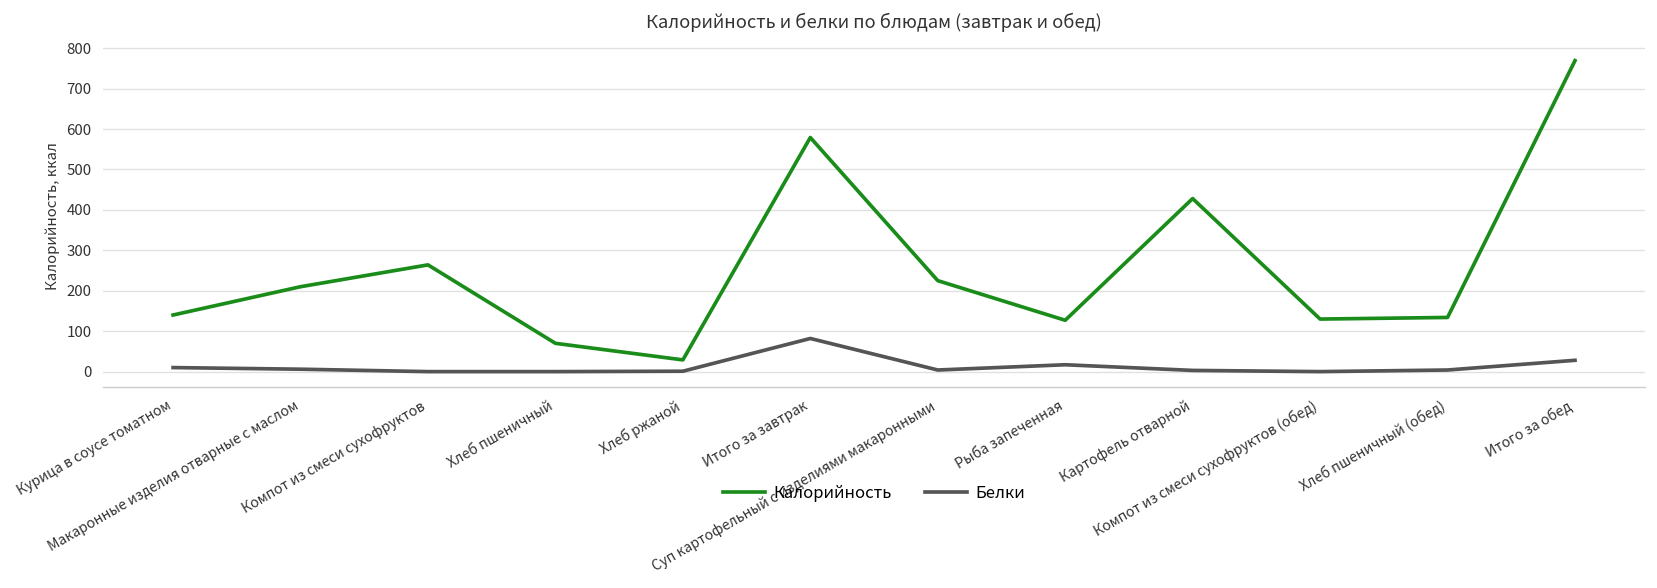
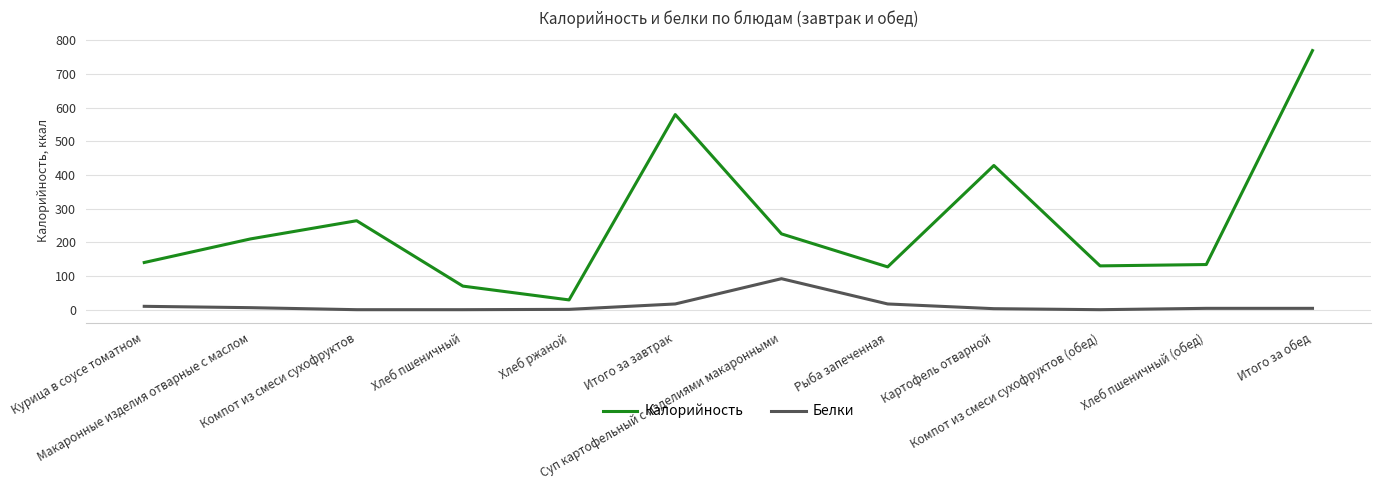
  {
    "Калорийность": {
      "Курица в соусе томатном": 140,
      "Макаронные изделия отварные с маслом": 210,
      "Компот из смеси сухофруктов": 260,
      "Хлеб пшеничный": 70,
      "Хлеб ржаной": 30,
      "Итого за завтрак": 580,
      "Суп картофельный с изделиями макаронными": 230,
      "Рыба запеченная": 130,
      "Картофель отварной": 430,
      "Компот из смеси сухофруктов (обед)": 130,
      "Хлеб пшеничный (обед)": 130,
      "Итого за обед": 770
    },
    "Белки": {
      "Курица в соусе томатном": 10,
      "Макаронные изделия отварные с маслом": 10,
      "Компот из смеси сухофруктов": 0,
      "Хлеб пшеничный": 0,
      "Хлеб ржаной": 0,
-     "Итого за завтрак": 80,
-     "Суп картофельный с изделиями макаронными": 0,
+     "Итого за завтрак": 20,
+     "Суп картофельный с изделиями макаронными": 90,
      "Рыба запеченная": 20,
      "Картофель отварной": 0,
      "Компот из смеси сухофруктов (обед)": 0,
      "Хлеб пшеничный (обед)": 0,
-     "Итого за обед": 30
+     "Итого за обед": 0
    }
  }
